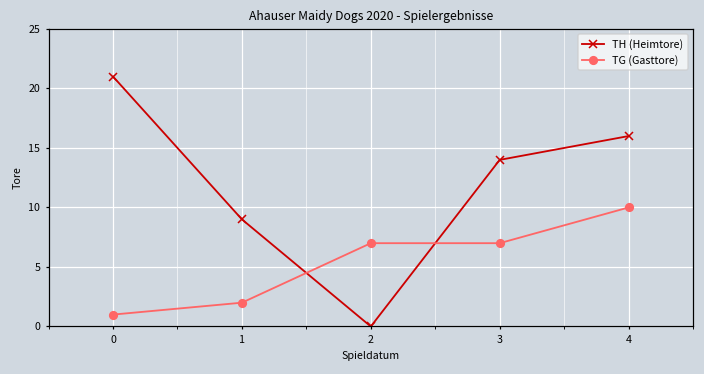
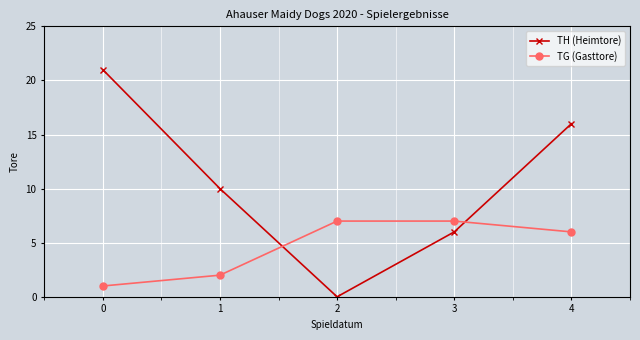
  {
    "TH (Heimtore)": {
      "0": 21,
-     "1": 9,
+     "1": 10,
      "2": 0,
-     "3": 14,
+     "3": 6,
      "4": 16
    },
    "TG (Gasttore)": {
      "0": 1,
      "1": 2,
      "2": 7,
      "3": 7,
-     "4": 10
+     "4": 6
    }
  }
